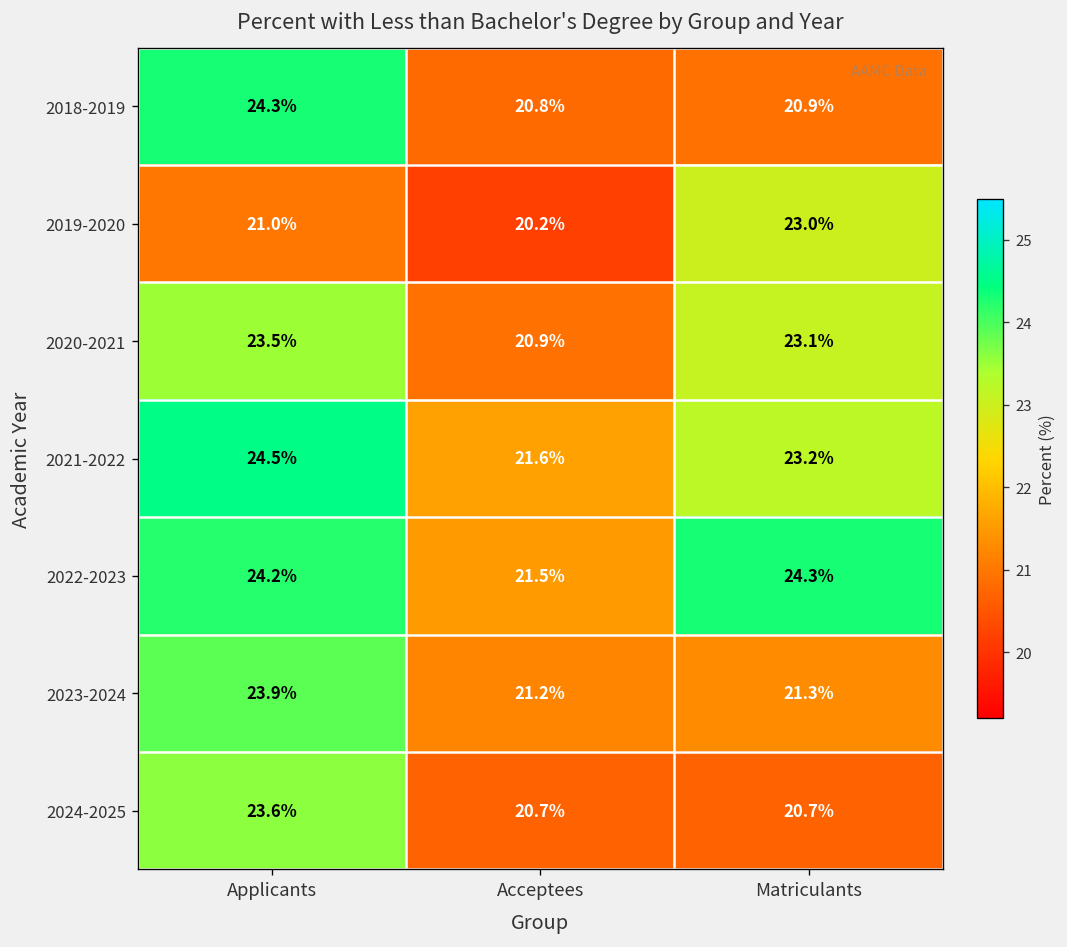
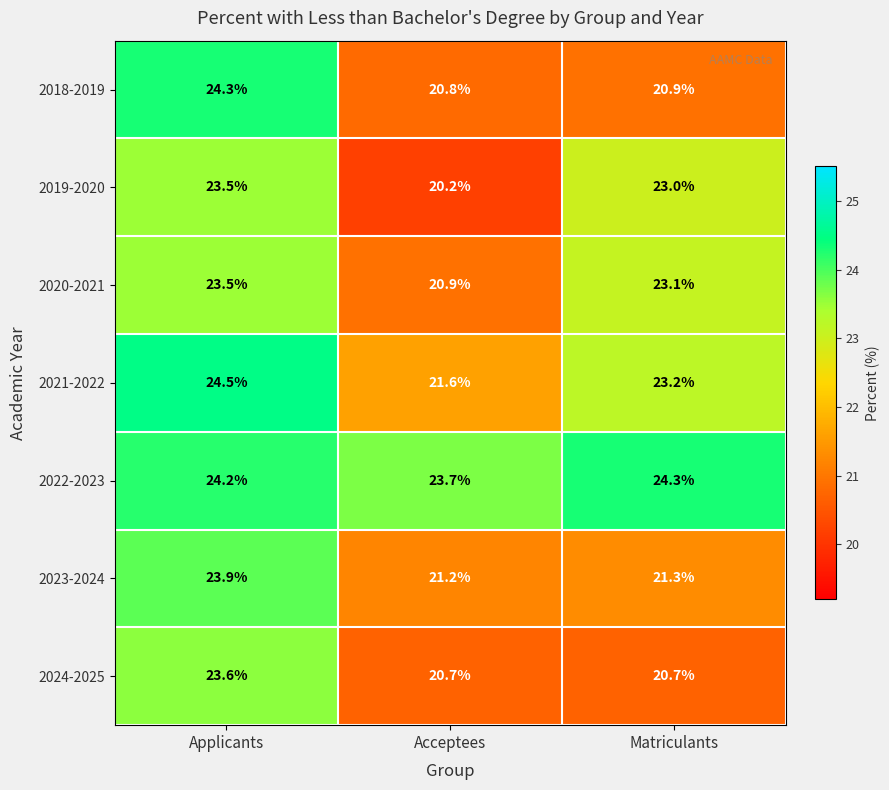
  {
    "2018-2019": {
      "Applicants": "24.3%",
      "Acceptees": "20.8%"
    },
    "2019-2020": {
-     "Applicants": "21.0%",
+     "Applicants": "23.5%",
      "Acceptees": "20.2%",
      "Matriculants": "23.0%"
    },
    "2020-2021": {
      "Applicants": "23.5%",
      "Acceptees": "20.9%",
      "Matriculants": "23.1%"
    },
    "2021-2022": {
      "Applicants": "24.5%",
      "Acceptees": "21.6%",
      "Matriculants": "23.2%"
    },
    "2022-2023": {
      "Applicants": "24.2%",
-     "Acceptees": "21.5%",
+     "Acceptees": "23.7%",
      "Matriculants": "24.3%"
    },
    "2023-2024": {
      "Applicants": "23.9%",
      "Acceptees": "21.2%",
      "Matriculants": "21.3%"
    },
    "2024-2025": {
      "Applicants": "23.6%",
      "Acceptees": "20.7%",
      "Matriculants": "20.7%"
    }
  }
